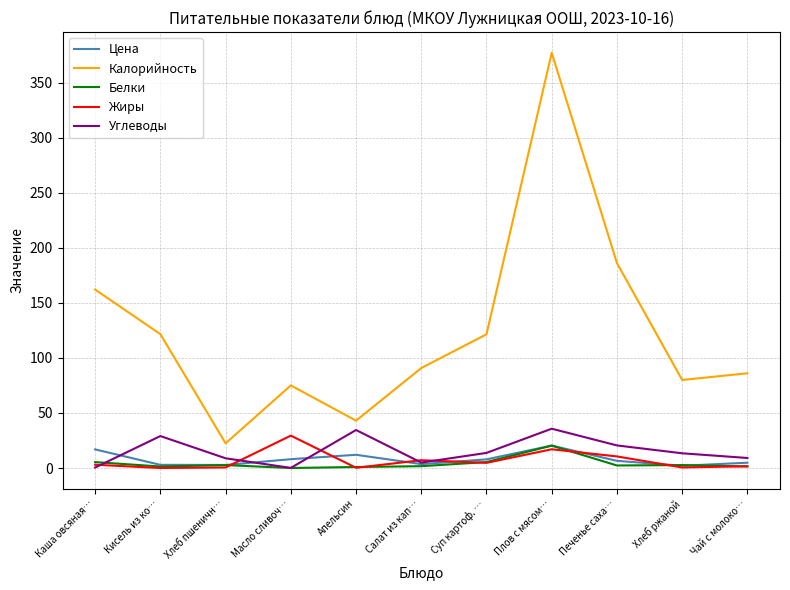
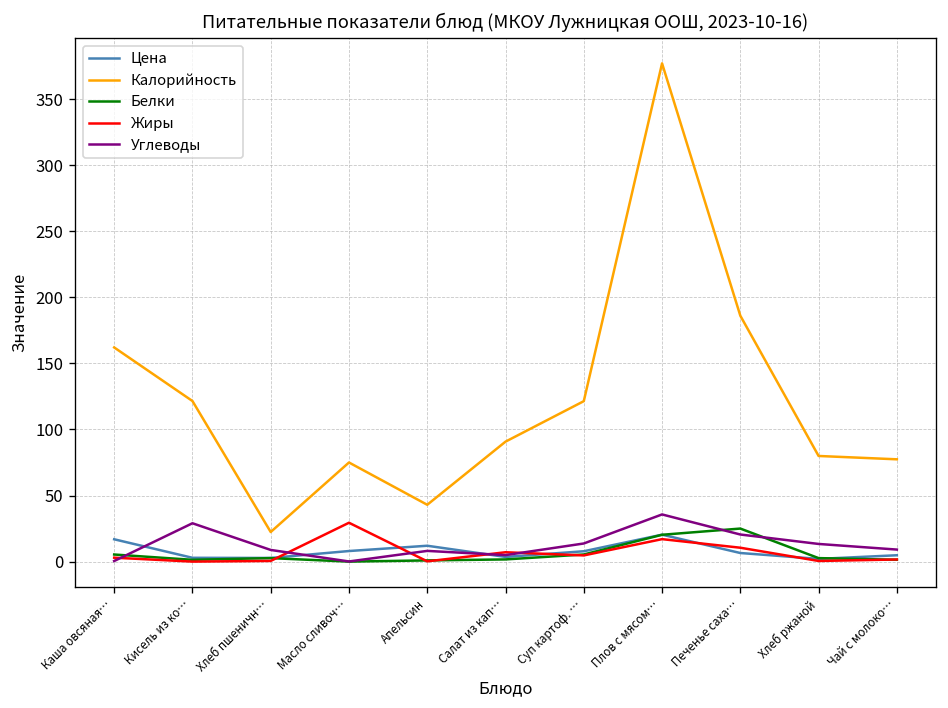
  {
    "Цена": {
      "Каша овсяная…": 17,
      "Масло сливоч…": 8,
      "Апельсин": 12,
      "Суп картоф. …": 8,
      "Печенье саха…": 7,
      "Чай с молоко…": 5
    },
    "Калорийность": {
      "Каша овсяная…": 162,
      "Кисель из ко…": 122,
      "Хлеб пшеничн…": 22,
      "Масло сливоч…": 75,
      "Апельсин": 43,
      "Салат из кап…": 91,
      "Суп картоф. …": 121,
      "Плов с мясом…": 377,
      "Печенье саха…": 186,
      "Хлеб ржаной": 80,
-     "Чай с молоко…": 86
+     "Чай с молоко…": 77
    },
    "Белки": {
      "Каша овсяная…": 5,
-     "Печенье саха…": 2
+     "Печенье саха…": 25
    },
    "Жиры": {
      "Каша овсяная…": 3,
      "Масло сливоч…": 29,
      "Плов с мясом…": 17,
      "Печенье саха…": 11
    },
    "Углеводы": {
      "Каша овсяная…": 0,
      "Кисель из ко…": 29,
      "Хлеб пшеничн…": 9,
-     "Апельсин": 35,
+     "Апельсин": 8,
      "Суп картоф. …": 14,
      "Плов с мясом…": 36,
      "Печенье саха…": 21,
      "Хлеб ржаной": 13,
      "Чай с молоко…": 9
    }
  }
